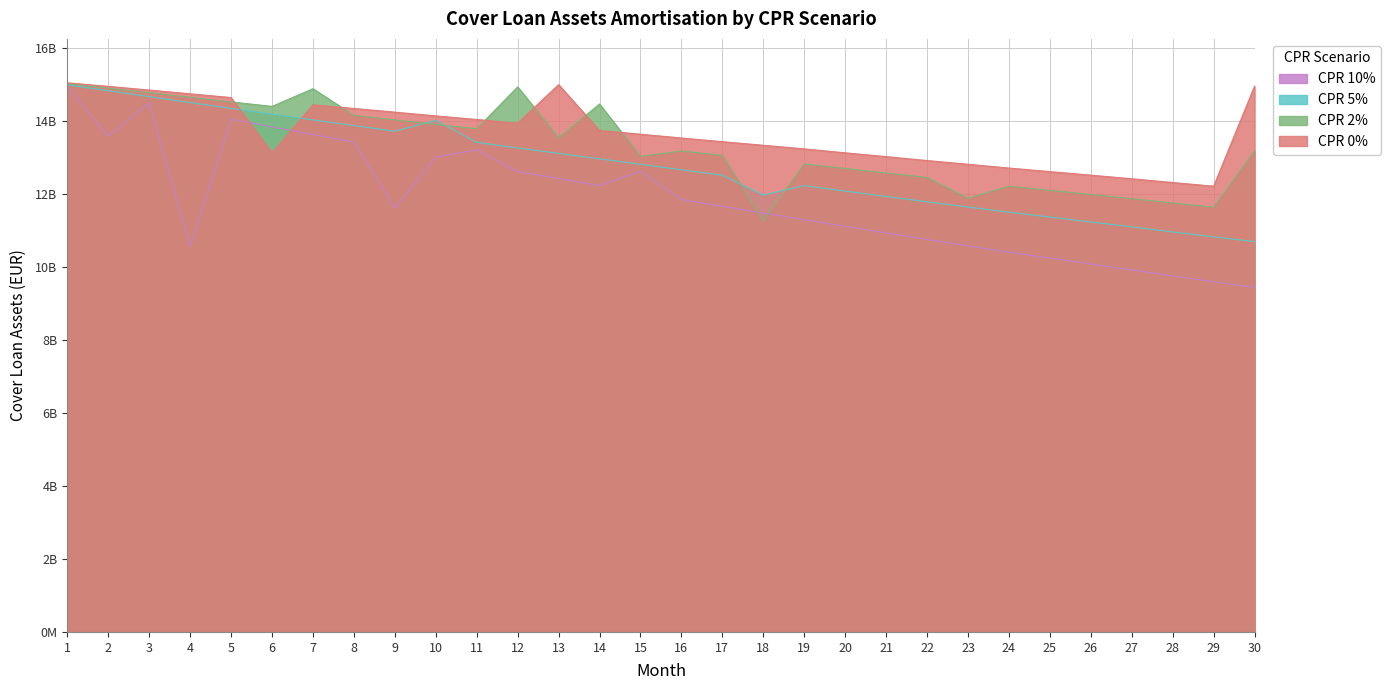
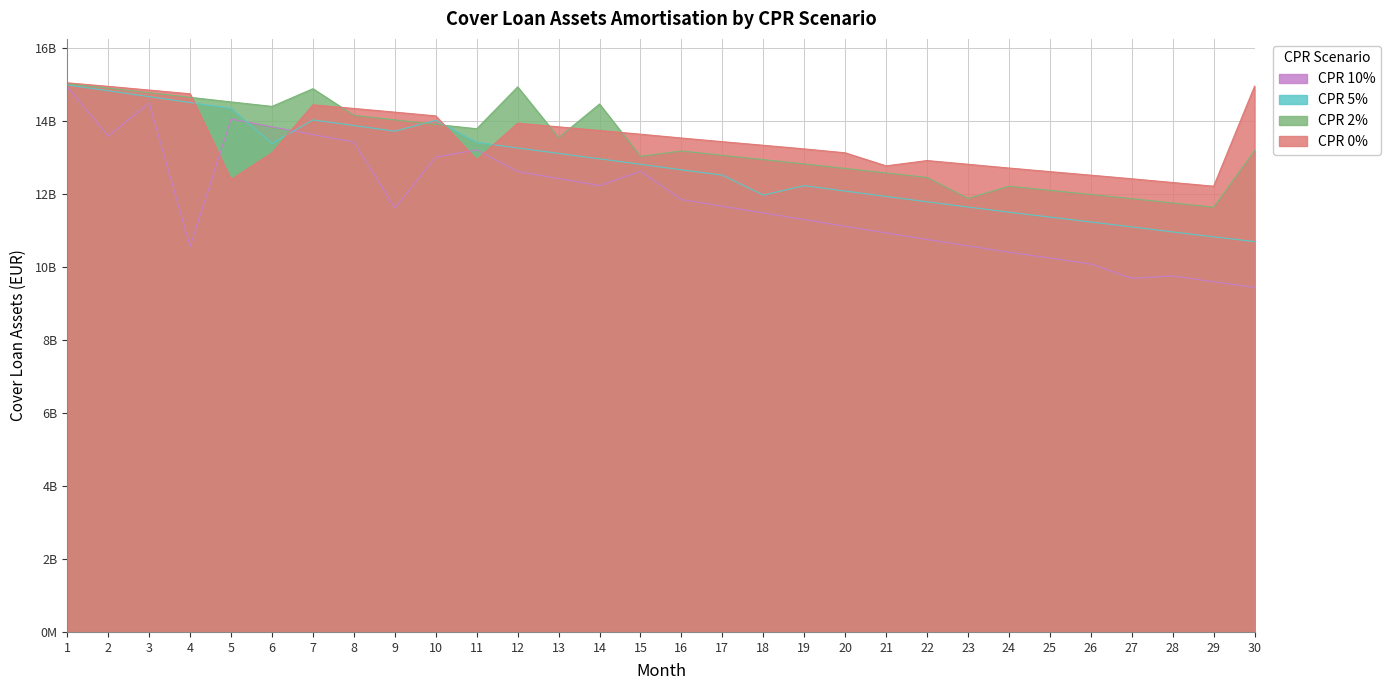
  {
    "CPR 10%": {
      "2": 13600000000,
      "3": 14500000000,
      "4": 10600000000,
      "5": 14000000000,
      "6": 13800000000,
      "7": 13600000000,
      "8": 13400000000,
      "9": 11600000000,
      "10": 13000000000,
      "11": 13200000000,
      "12": 12600000000,
      "13": 12400000000,
      "14": 12200000000,
      "15": 12600000000,
      "16": 11800000000,
      "17": 11700000000,
      "18": 11500000000,
      "19": 11300000000,
      "20": 11100000000,
      "21": 10900000000,
      "22": 10700000000,
      "23": 10600000000,
      "24": 10400000000,
      "25": 10200000000,
      "26": 10100000000,
-     "27": 9900000000,
+     "27": 9700000000,
      "28": 9700000000,
      "29": 9600000000,
      "30": 9400000000
    },
    "CPR 5%": {
      "2": 14800000000,
      "3": 14700000000,
      "4": 14500000000,
      "5": 14300000000,
-     "6": 14200000000,
+     "6": 13400000000,
      "7": 14000000000,
      "8": 13900000000,
      "9": 13700000000,
      "10": 14000000000,
      "11": 13400000000,
      "12": 13200000000,
      "13": 13100000000,
      "14": 13000000000,
      "15": 12800000000,
      "16": 12700000000,
      "17": 12500000000,
      "18": 12000000000,
      "19": 12200000000,
      "20": 12100000000,
      "21": 11900000000,
      "22": 11800000000,
      "23": 11600000000,
      "24": 11500000000,
      "25": 11400000000,
      "26": 11200000000,
      "27": 11100000000,
      "28": 11000000000,
      "29": 10800000000,
      "30": 10700000000
    },
    "CPR 2%": {
      "3": 14800000000,
      "4": 14600000000,
      "5": 14500000000,
      "6": 14400000000,
      "7": 14900000000,
      "8": 14100000000,
      "9": 14000000000,
      "10": 13900000000,
      "11": 13800000000,
      "12": 14900000000,
      "13": 13500000000,
      "14": 14500000000,
      "15": 13000000000,
      "16": 13200000000,
      "17": 13000000000,
-     "18": 11300000000,
+     "18": 12900000000,
      "19": 12800000000,
      "20": 12700000000,
      "21": 12600000000,
      "22": 12400000000,
      "23": 11900000000,
      "24": 12200000000,
      "25": 12100000000,
      "26": 12000000000,
      "27": 11900000000,
      "28": 11700000000,
      "29": 11600000000,
      "30": 13200000000
    },
    "CPR 0%": {
      "3": 14800000000,
      "4": 14700000000,
-     "5": 14600000000,
+     "5": 12400000000,
      "6": 13100000000,
      "7": 14400000000,
      "8": 14300000000,
      "9": 14200000000,
      "10": 14100000000,
-     "11": 14000000000,
+     "11": 12900000000,
      "12": 13900000000,
-     "13": 15000000000,
+     "13": 13800000000,
      "14": 13700000000,
      "15": 13600000000,
      "16": 13500000000,
      "17": 13400000000,
      "18": 13300000000,
      "19": 13200000000,
      "20": 13100000000,
-     "21": 13000000000,
+     "21": 12800000000,
      "22": 12900000000,
      "23": 12800000000,
      "24": 12700000000,
      "25": 12600000000,
      "26": 12500000000,
      "27": 12400000000,
      "28": 12300000000,
      "29": 12200000000,
      "30": 14900000000
    }
  }
